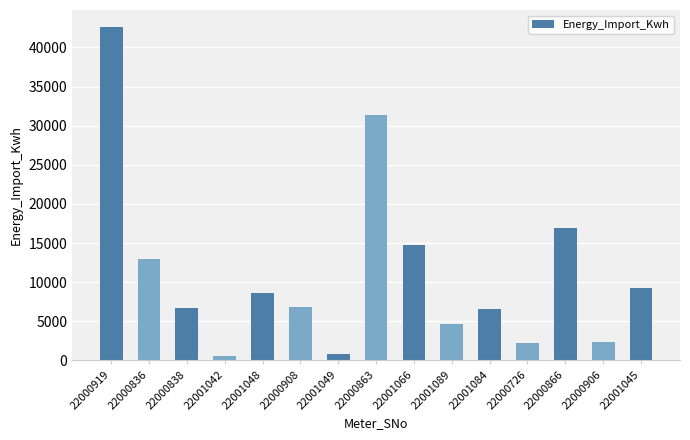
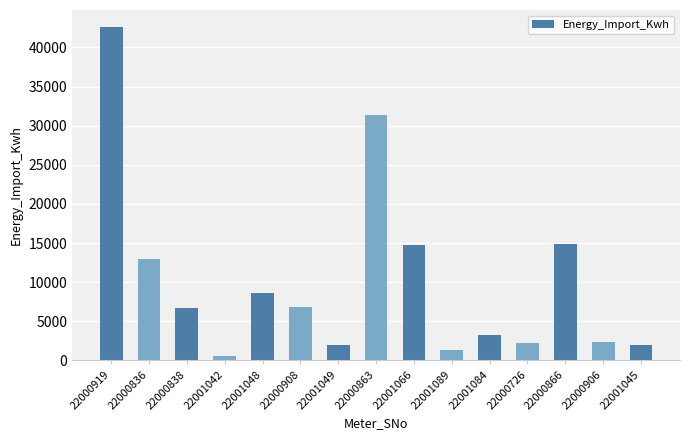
  {
    "22000919": 43000,
    "22000836": 13000,
    "22000838": 7000,
    "22001042": 1000,
    "22001048": 9000,
    "22000908": 7000,
-   "22001049": 1000,
+   "22001049": 2000,
    "22000863": 31000,
    "22001066": 15000,
-   "22001089": 5000,
-   "22001084": 7000,
+   "22001089": 1000,
+   "22001084": 3000,
    "22000726": 2000,
-   "22000866": 17000,
+   "22000866": 15000,
    "22000906": 2000,
-   "22001045": 9000
+   "22001045": 2000
  }
